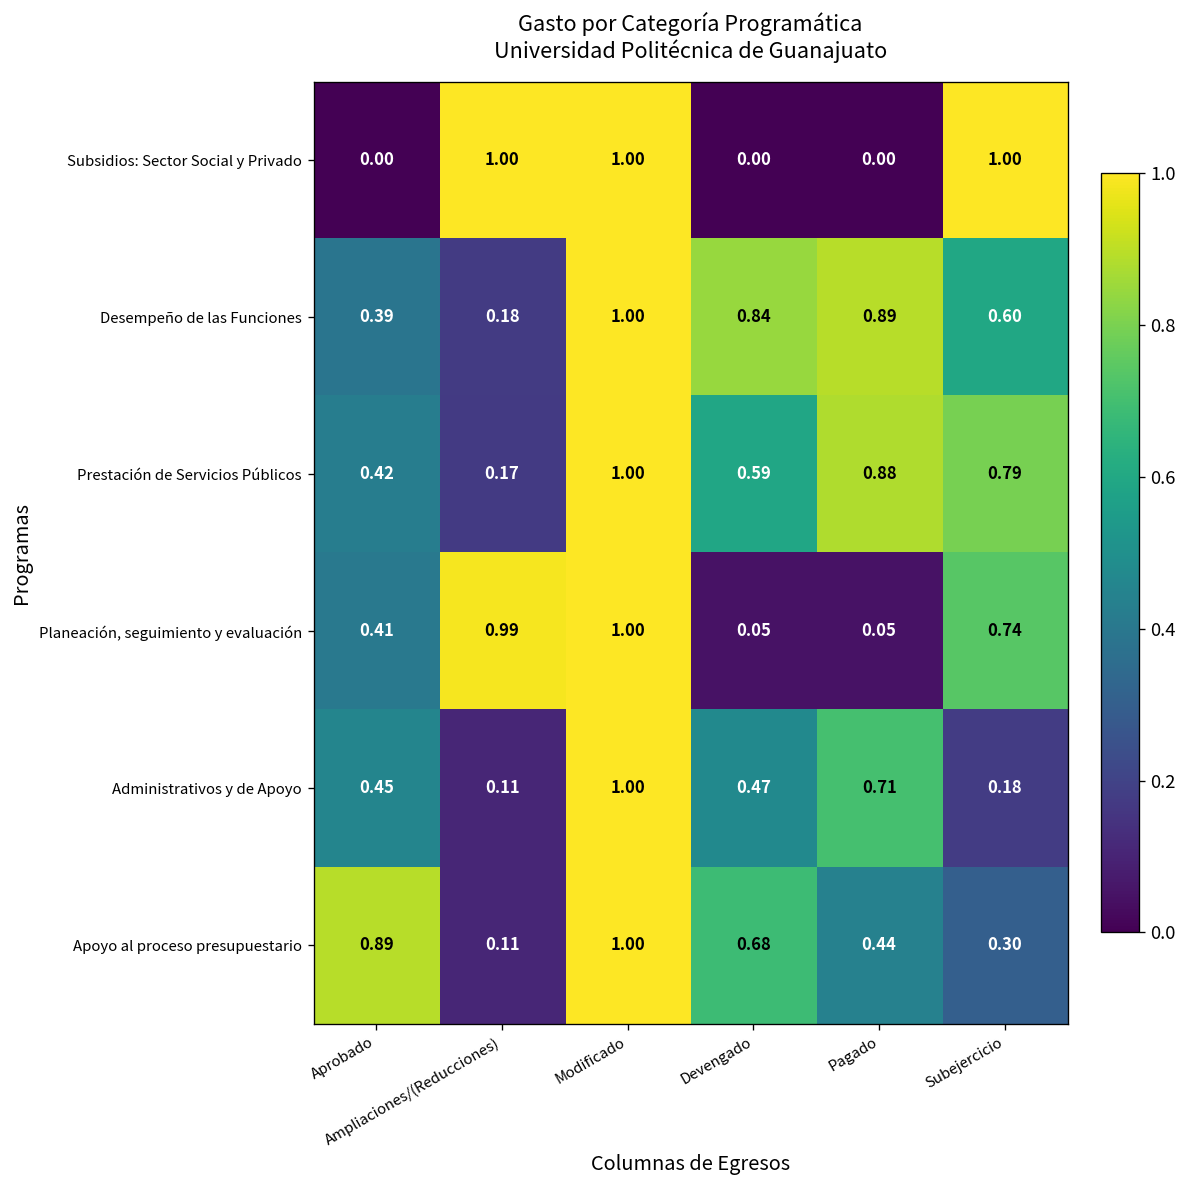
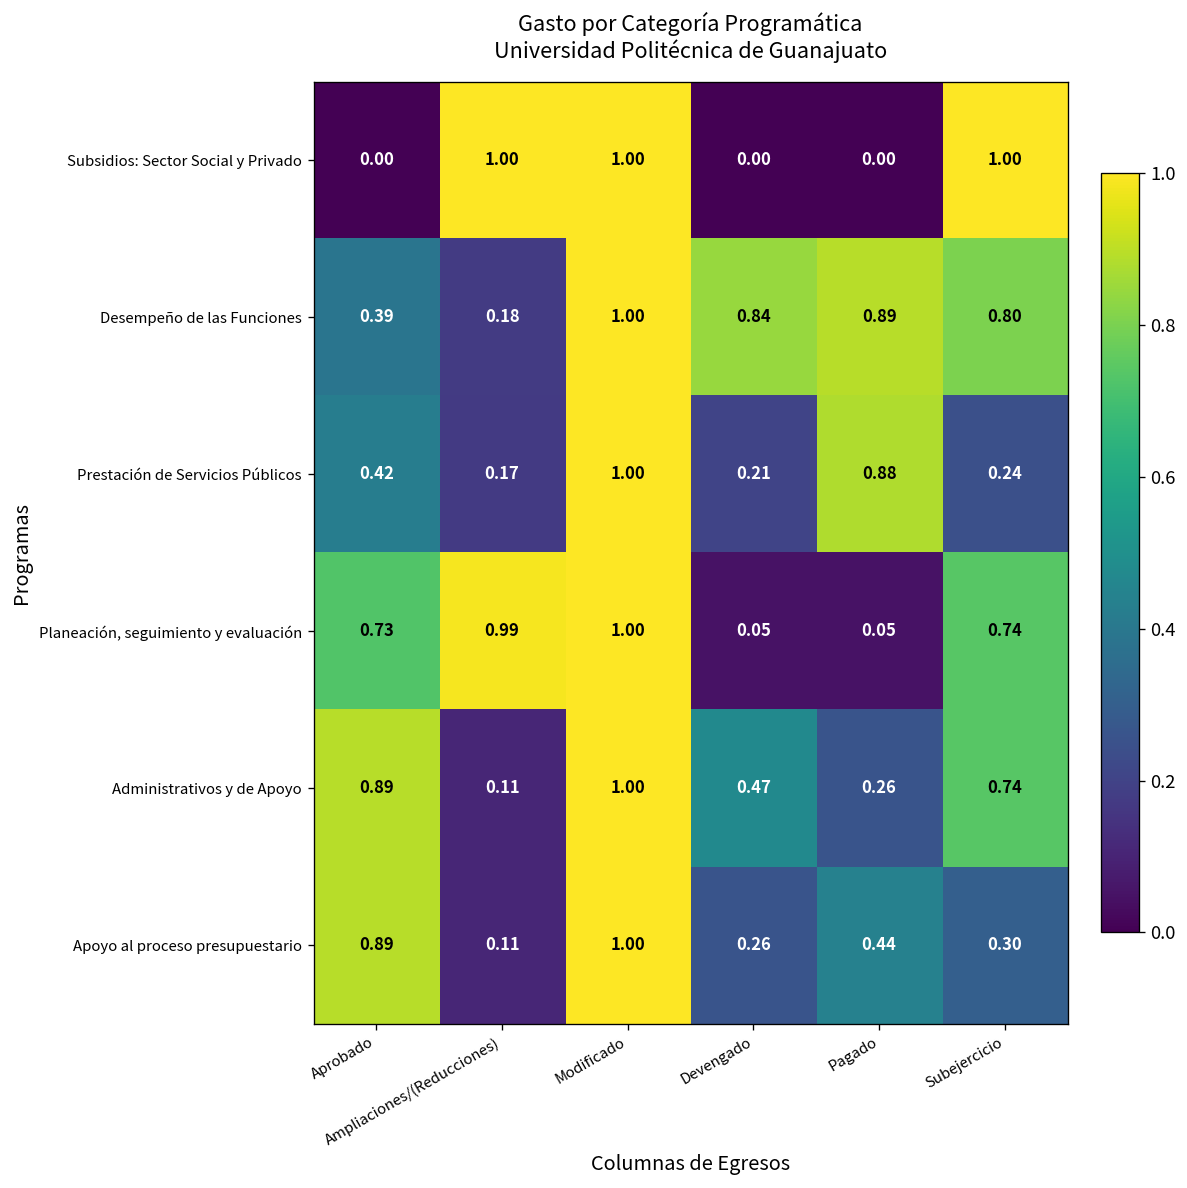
  {
    "Subsidios: Sector Social y Privado": {
      "Aprobado": 0.00,
      "Ampliaciones/(Reducciones)": 1.00,
      "Modificado": 1.00,
      "Devengado": 0.00,
      "Pagado": 0.00,
      "Subejercicio": 1.00
    },
    "Desempeño de las Funciones": {
      "Aprobado": 0.39,
      "Ampliaciones/(Reducciones)": 0.18,
      "Modificado": 1.00,
      "Devengado": 0.84,
      "Pagado": 0.89,
-     "Subejercicio": 0.60
+     "Subejercicio": 0.80
    },
    "Prestación de Servicios Públicos": {
      "Aprobado": 0.42,
      "Ampliaciones/(Reducciones)": 0.17,
      "Modificado": 1.00,
-     "Devengado": 0.59,
+     "Devengado": 0.21,
      "Pagado": 0.88,
-     "Subejercicio": 0.79
+     "Subejercicio": 0.24
    },
    "Planeación, seguimiento y evaluación": {
-     "Aprobado": 0.41,
+     "Aprobado": 0.73,
      "Ampliaciones/(Reducciones)": 0.99,
      "Modificado": 1.00,
      "Devengado": 0.05,
      "Pagado": 0.05,
      "Subejercicio": 0.74
    },
    "Administrativos y de Apoyo": {
-     "Aprobado": 0.45,
+     "Aprobado": 0.89,
      "Ampliaciones/(Reducciones)": 0.11,
      "Modificado": 1.00,
      "Devengado": 0.47,
-     "Pagado": 0.71,
-     "Subejercicio": 0.18
+     "Pagado": 0.26,
+     "Subejercicio": 0.74
    },
    "Apoyo al proceso presupuestario": {
      "Aprobado": 0.89,
      "Ampliaciones/(Reducciones)": 0.11,
      "Modificado": 1.00,
-     "Devengado": 0.68,
+     "Devengado": 0.26,
      "Pagado": 0.44,
      "Subejercicio": 0.30
    }
  }
